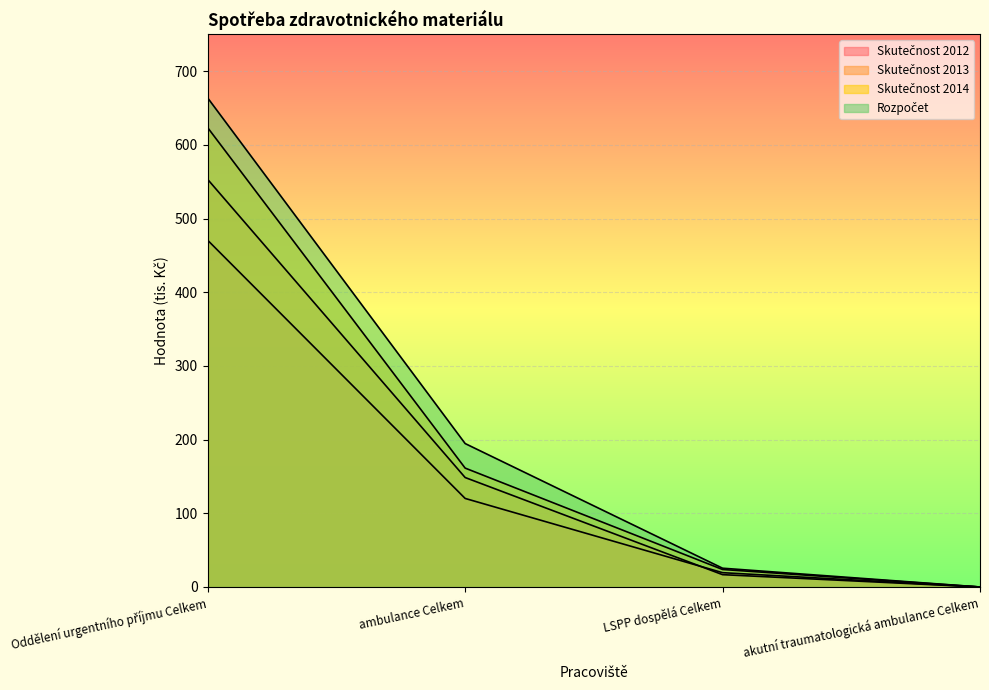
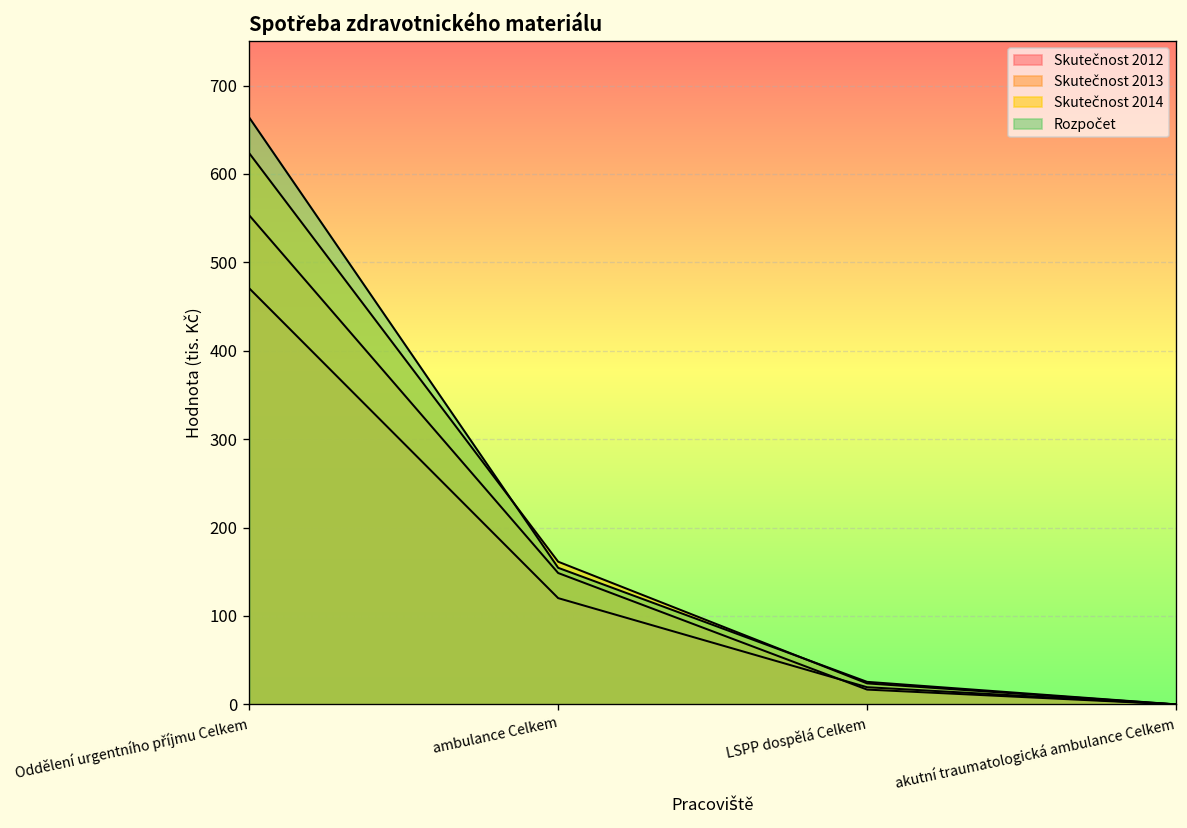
  {
    "Rozpočet": {
      "Oddělení urgentního příjmu Celkem": 660,
-     "ambulance Celkem": 190
+     "ambulance Celkem": 150
    }
  }
